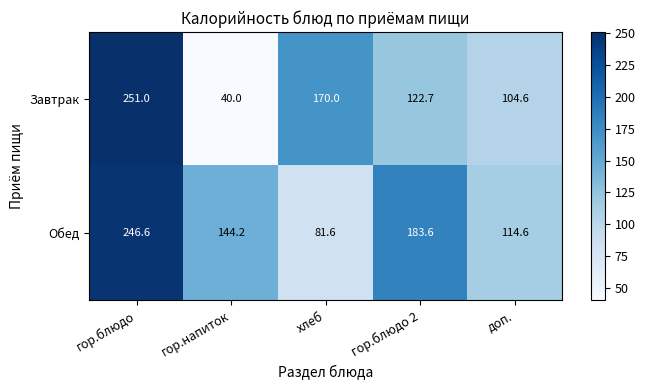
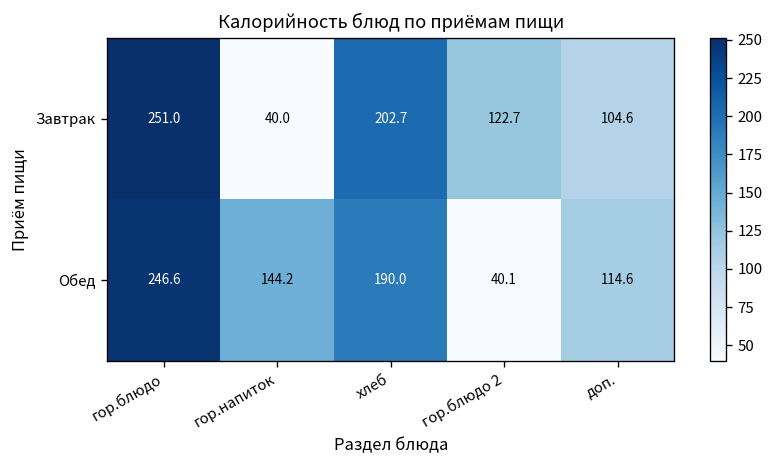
  {
    "Завтрак": {
      "гор.блюдо": 251.0,
      "гор.напиток": 40.0,
-     "хлеб": 170.0,
+     "хлеб": 202.7,
      "гор.блюдо 2": 122.7,
      "доп.": 104.6
    },
    "Обед": {
      "гор.блюдо": 246.6,
      "гор.напиток": 144.2,
-     "хлеб": 81.6,
-     "гор.блюдо 2": 183.6,
+     "хлеб": 190.0,
+     "гор.блюдо 2": 40.1,
      "доп.": 114.6
    }
  }
